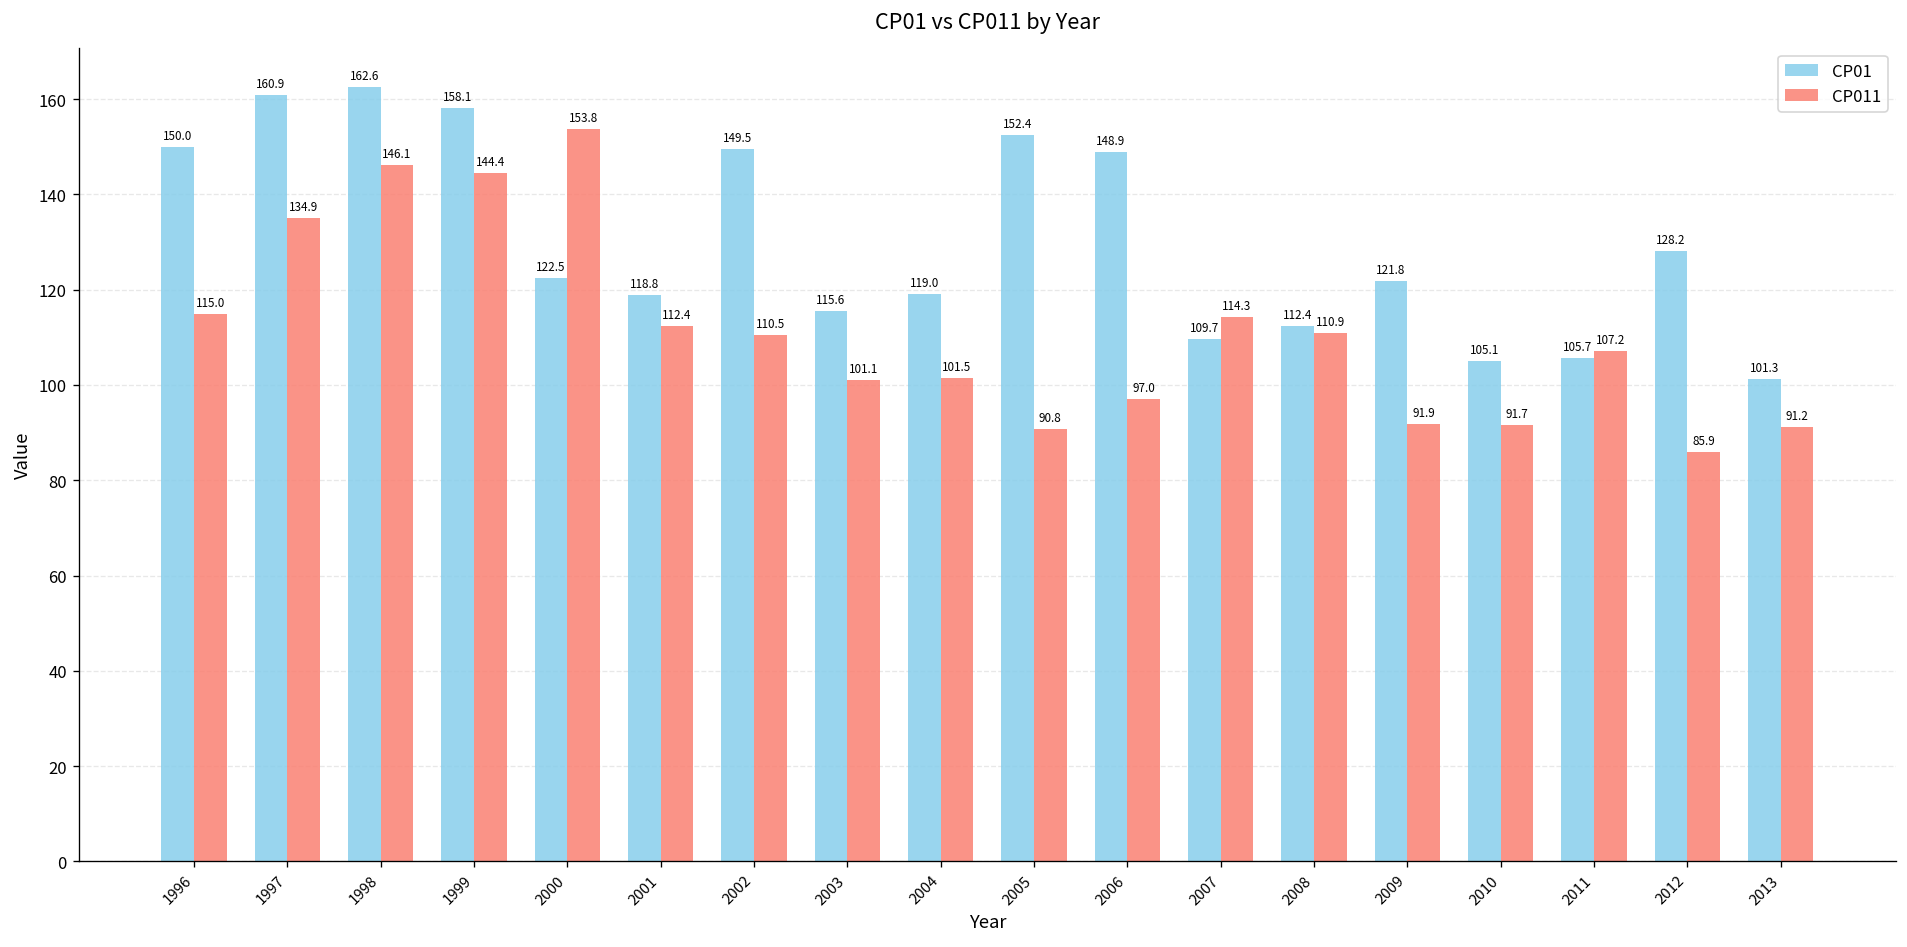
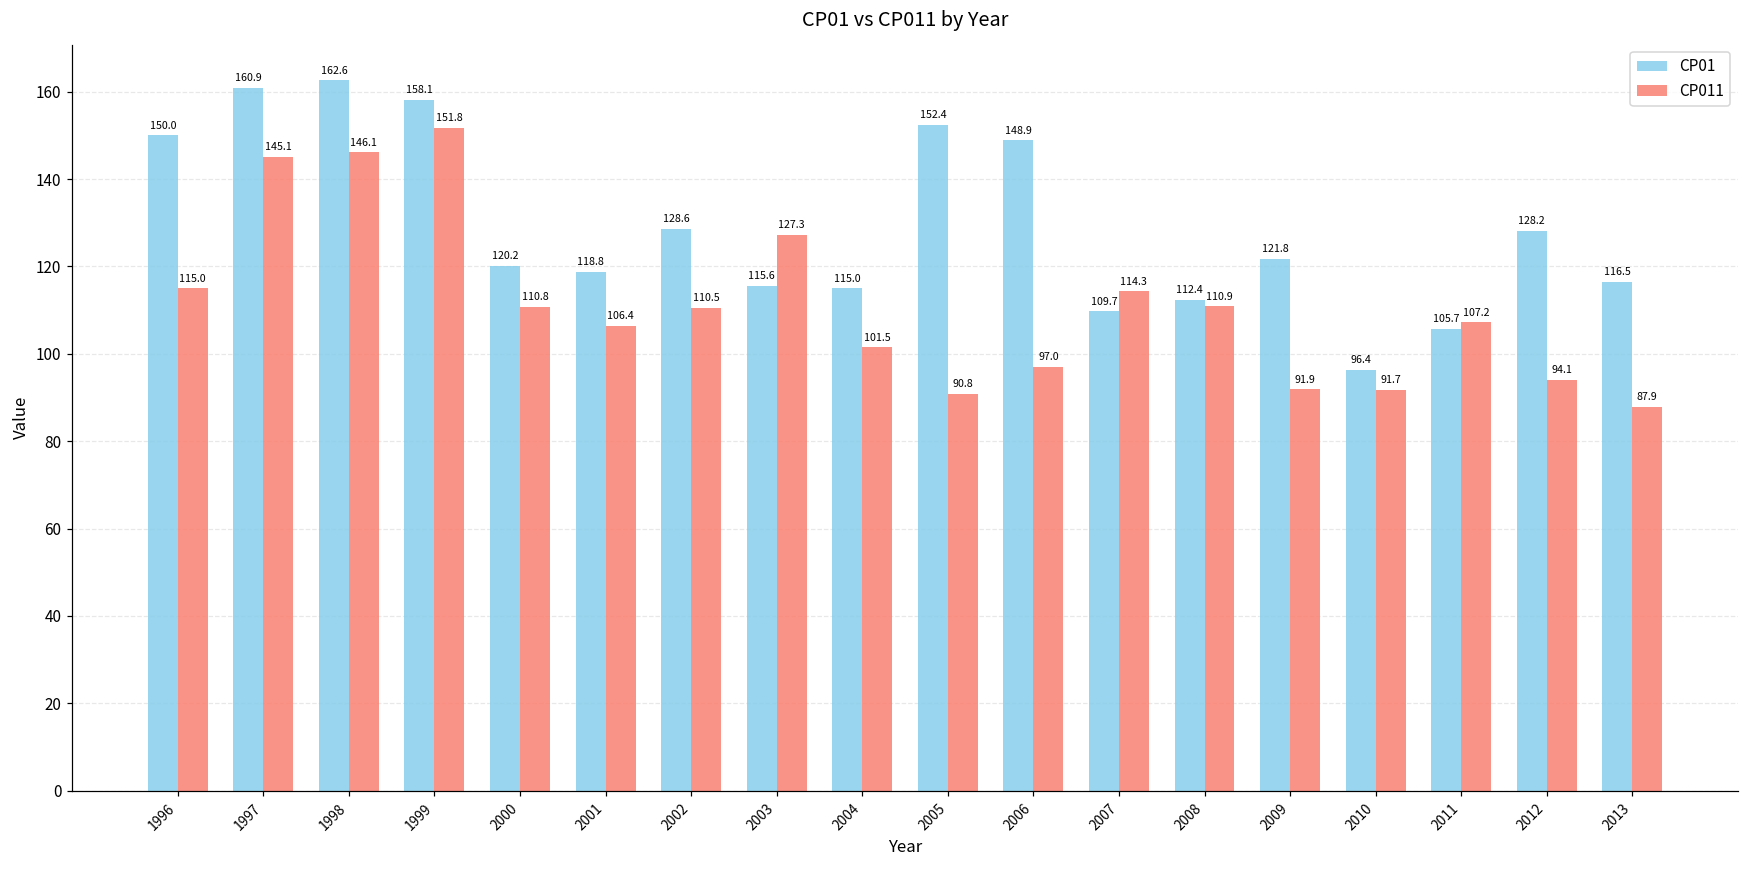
  {
    "CP01": {
      "1996": 150.0,
      "1997": 160.9,
      "1998": 162.6,
      "1999": 158.1,
-     "2000": 122.5,
+     "2000": 120.2,
      "2001": 118.8,
-     "2002": 149.5,
+     "2002": 128.6,
      "2003": 115.6,
-     "2004": 119.0,
+     "2004": 115.0,
      "2005": 152.4,
      "2006": 148.9,
      "2007": 109.7,
      "2008": 112.4,
      "2009": 121.8,
-     "2010": 105.1,
+     "2010": 96.4,
      "2011": 105.7,
      "2012": 128.2,
-     "2013": 101.3
+     "2013": 116.5
    },
    "CP011": {
      "1996": 115.0,
-     "1997": 134.9,
+     "1997": 145.1,
      "1998": 146.1,
-     "1999": 144.4,
-     "2000": 153.8,
-     "2001": 112.4,
+     "1999": 151.8,
+     "2000": 110.8,
+     "2001": 106.4,
      "2002": 110.5,
-     "2003": 101.1,
+     "2003": 127.3,
      "2004": 101.5,
      "2005": 90.8,
      "2006": 97.0,
      "2007": 114.3,
      "2008": 110.9,
      "2009": 91.9,
      "2010": 91.7,
      "2011": 107.2,
-     "2012": 85.9,
-     "2013": 91.2
+     "2012": 94.1,
+     "2013": 87.9
    }
  }
